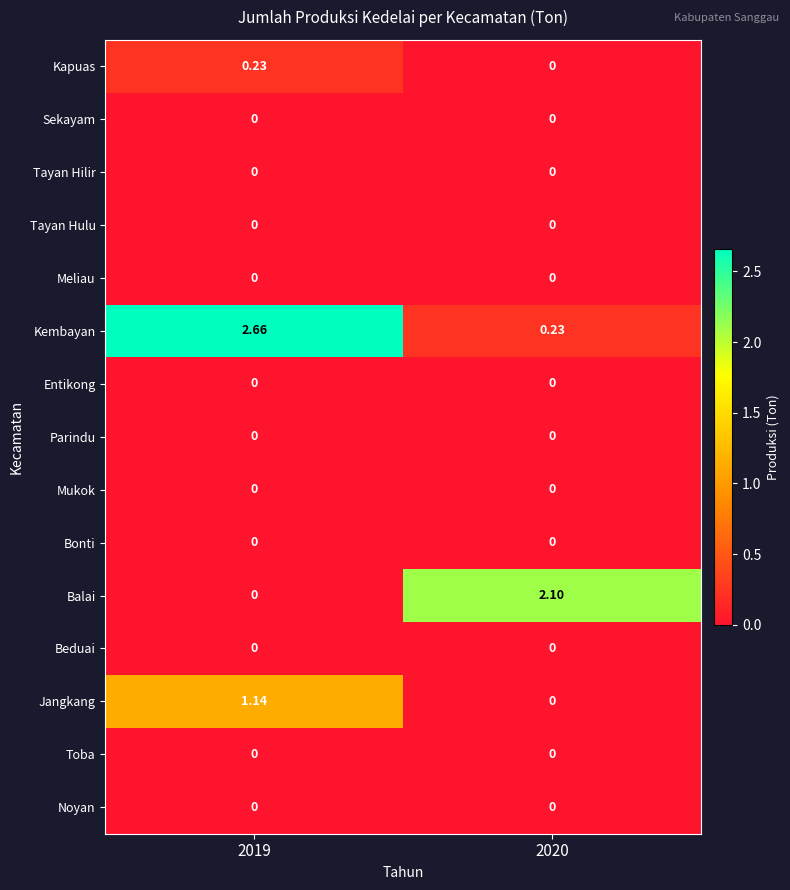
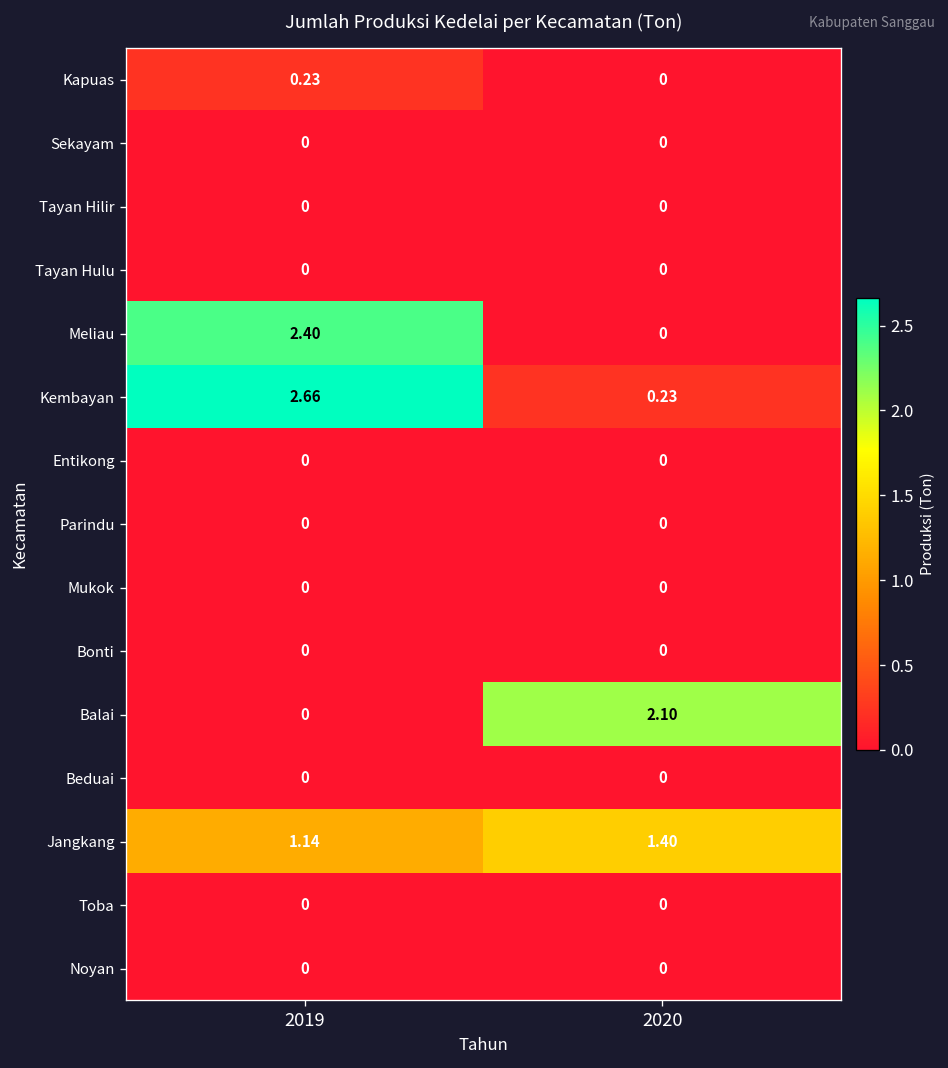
  {
    "Kapuas": {
      "2019": 0.23,
      "2020": 0
    },
    "Sekayam": {
      "2019": 0,
      "2020": 0
    },
    "Tayan Hilir": {
      "2019": 0,
      "2020": 0
    },
    "Tayan Hulu": {
      "2019": 0,
      "2020": 0
    },
    "Meliau": {
-     "2019": 0,
+     "2019": 2.40,
      "2020": 0
    },
    "Kembayan": {
      "2019": 2.66,
      "2020": 0.23
    },
    "Entikong": {
      "2019": 0,
      "2020": 0
    },
    "Parindu": {
      "2019": 0,
      "2020": 0
    },
    "Mukok": {
      "2019": 0,
      "2020": 0
    },
    "Bonti": {
      "2019": 0,
      "2020": 0
    },
    "Balai": {
      "2019": 0,
      "2020": 2.10
    },
    "Beduai": {
      "2019": 0,
      "2020": 0
    },
    "Jangkang": {
      "2019": 1.14,
-     "2020": 0
+     "2020": 1.40
    },
    "Toba": {
      "2019": 0,
      "2020": 0
    },
    "Noyan": {
      "2019": 0,
      "2020": 0
    }
  }
